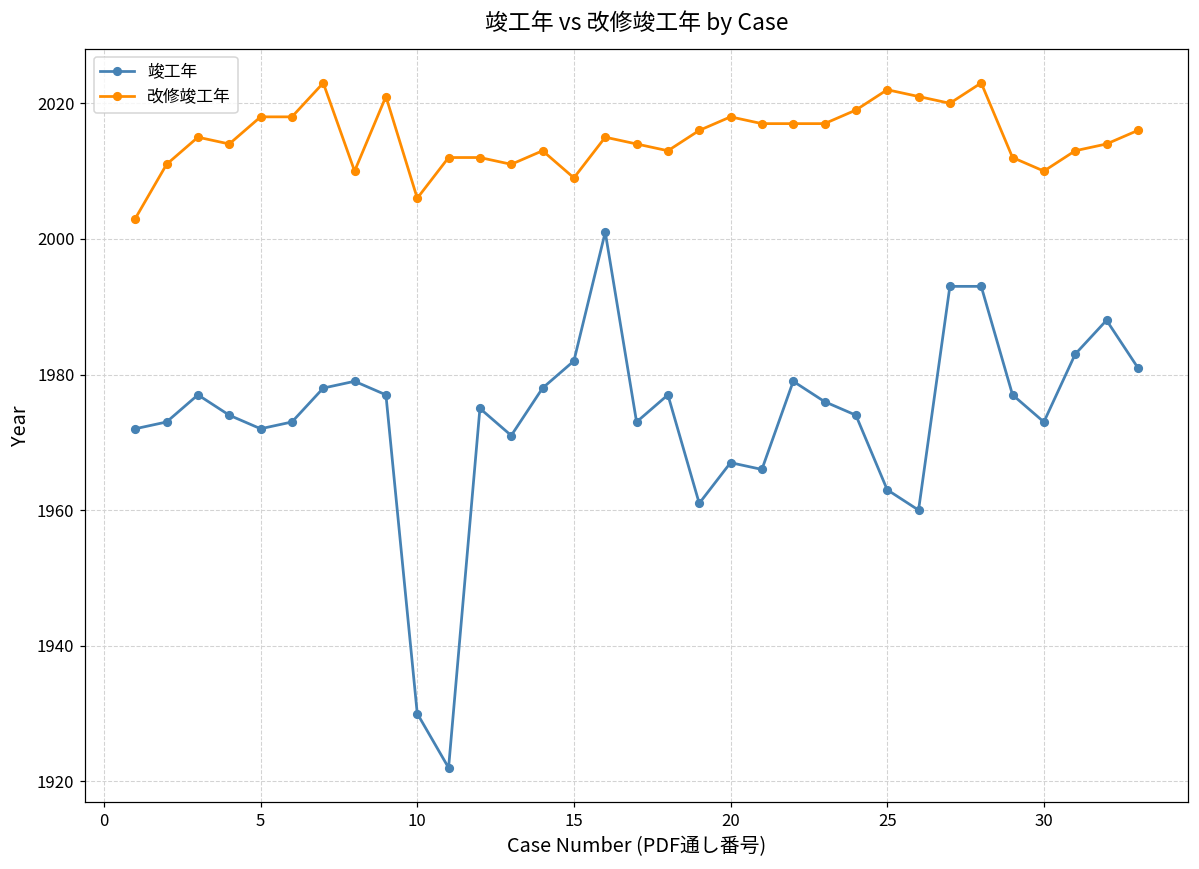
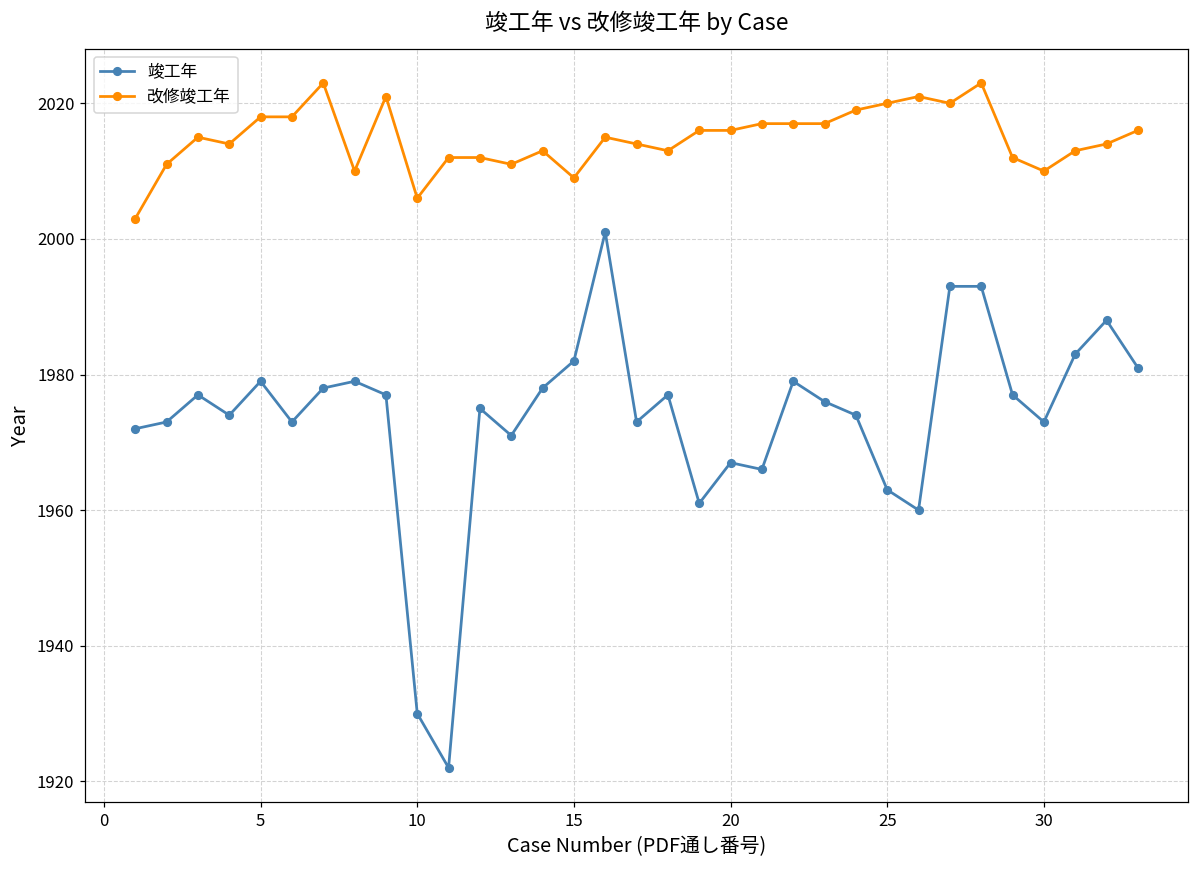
  {
    "竣工年": {
-     "5": 1972,
+     "5": 1979,
      "10": 1930,
      "15": 1982,
      "20": 1967,
      "25": 1963,
      "30": 1973
    },
    "改修竣工年": {
      "5": 2018,
      "10": 2006,
      "15": 2009,
-     "20": 2018,
-     "25": 2022,
+     "20": 2016,
+     "25": 2020,
      "30": 2010
    }
  }
